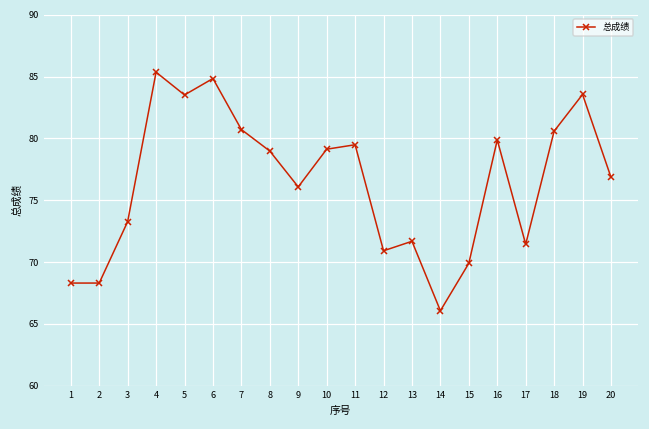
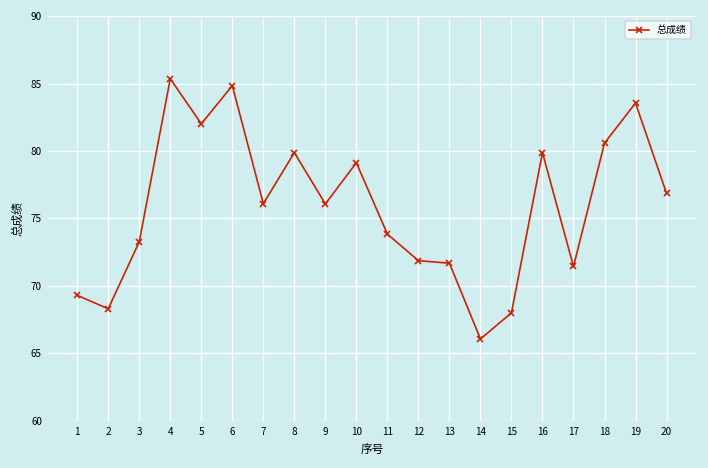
  {
-   "1": 68.3,
+   "1": 69.3,
    "2": 68.3,
    "3": 73.3,
    "4": 85.4,
-   "5": 83.5,
+   "5": 82.0,
    "6": 84.9,
-   "7": 80.7,
-   "8": 79.0,
+   "7": 76.1,
+   "8": 79.9,
    "9": 76.1,
    "10": 79.1,
-   "11": 79.5,
-   "12": 70.9,
+   "11": 73.8,
+   "12": 71.9,
    "13": 71.7,
    "14": 66.1,
-   "15": 69.9,
+   "15": 68.0,
    "16": 79.9,
    "17": 71.4,
    "18": 80.6,
    "19": 83.6,
    "20": 76.9
  }
